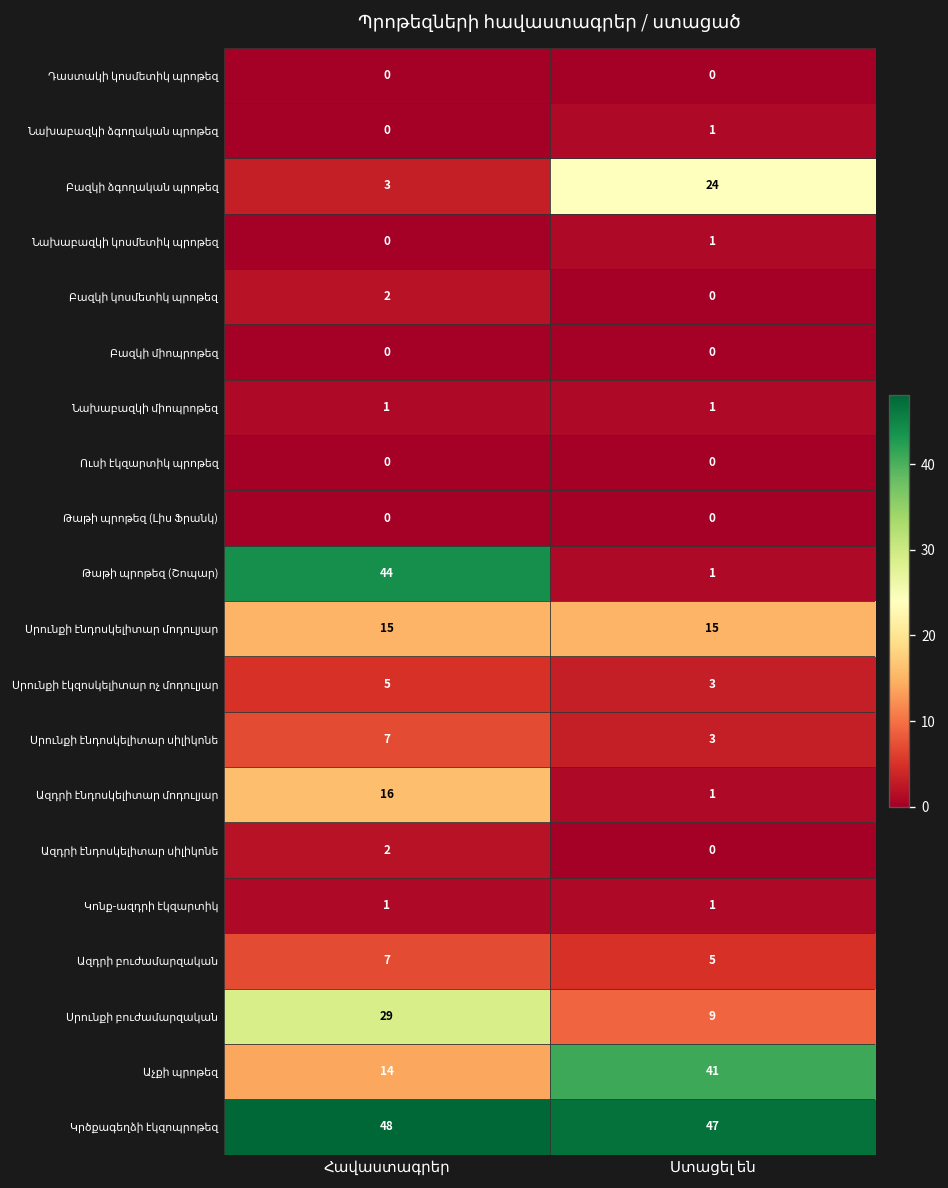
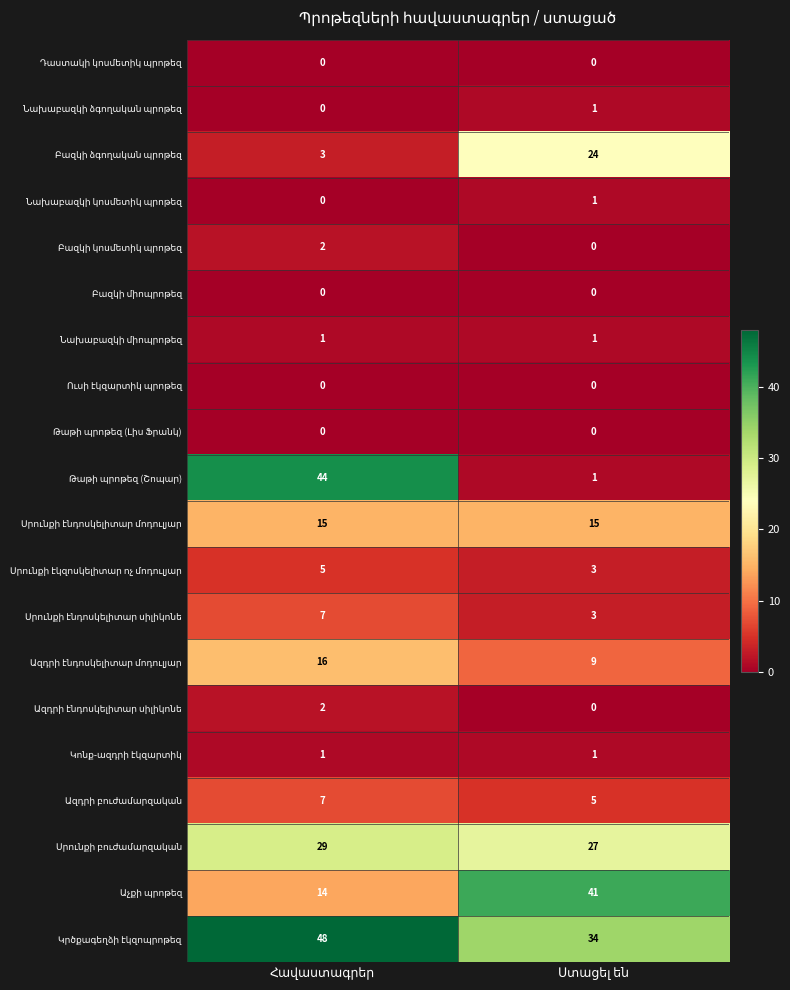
  {
    "Դաստակի կոսմետիկ պրոթեզ": {
      "Հավաստագրեր": 0,
      "Ստացել են": 0
    },
    "Նախաբազկի ձգողական պրոթեզ": {
      "Հավաստագրեր": 0,
      "Ստացել են": 1
    },
    "Բազկի ձգողական պրոթեզ": {
      "Հավաստագրեր": 3,
      "Ստացել են": 24
    },
    "Նախաբազկի կոսմետիկ պրոթեզ": {
      "Հավաստագրեր": 0,
      "Ստացել են": 1
    },
    "Բազկի կոսմետիկ պրոթեզ": {
      "Հավաստագրեր": 2,
      "Ստացել են": 0
    },
    "Բազկի միոպրոթեզ": {
      "Հավաստագրեր": 0,
      "Ստացել են": 0
    },
    "Նախաբազկի միոպրոթեզ": {
      "Հավաստագրեր": 1,
      "Ստացել են": 1
    },
    "Ուսի էկզարտիկ պրոթեզ": {
      "Հավաստագրեր": 0,
      "Ստացել են": 0
    },
    "Թաթի պրոթեզ (Լիս Ֆրանկ)": {
      "Հավաստագրեր": 0,
      "Ստացել են": 0
    },
    "Թաթի պրոթեզ (Շոպար)": {
      "Հավաստագրեր": 44,
      "Ստացել են": 1
    },
    "Սրունքի էնդոսկելիտար մոդուլյար": {
      "Հավաստագրեր": 15,
      "Ստացել են": 15
    },
    "Սրունքի էկզոսկելիտար ոչ մոդուլյար": {
      "Հավաստագրեր": 5,
      "Ստացել են": 3
    },
    "Սրունքի էնդոսկելիտար սիլիկոնե": {
      "Հավաստագրեր": 7,
      "Ստացել են": 3
    },
    "Ազդրի էնդոսկելիտար մոդուլյար": {
      "Հավաստագրեր": 16,
-     "Ստացել են": 1
+     "Ստացել են": 9
    },
    "Ազդրի էնդոսկելիտար սիլիկոնե": {
      "Հավաստագրեր": 2,
      "Ստացել են": 0
    },
    "Կոնք-ազդրի էկզարտիկ": {
      "Հավաստագրեր": 1,
      "Ստացել են": 1
    },
    "Ազդրի բուժամարզական": {
      "Հավաստագրեր": 7,
      "Ստացել են": 5
    },
    "Սրունքի բուժամարզական": {
      "Հավաստագրեր": 29,
-     "Ստացել են": 9
+     "Ստացել են": 27
    },
    "Աչքի պրոթեզ": {
      "Հավաստագրեր": 14,
      "Ստացել են": 41
    },
    "Կրծքագեղձի էկզոպրոթեզ": {
      "Հավաստագրեր": 48,
-     "Ստացել են": 47
+     "Ստացել են": 34
    }
  }
